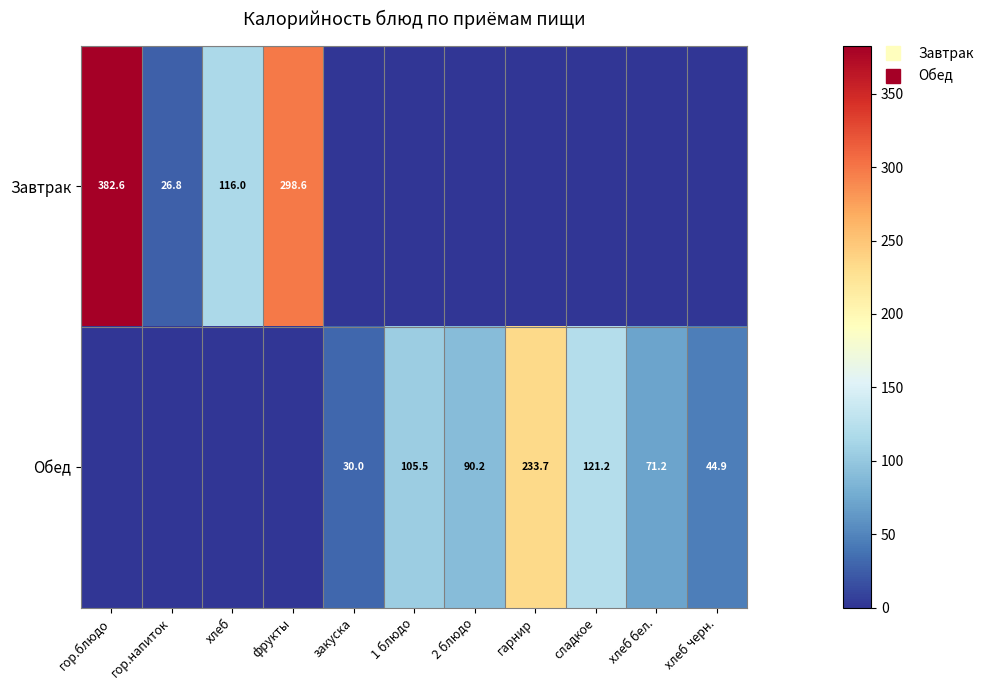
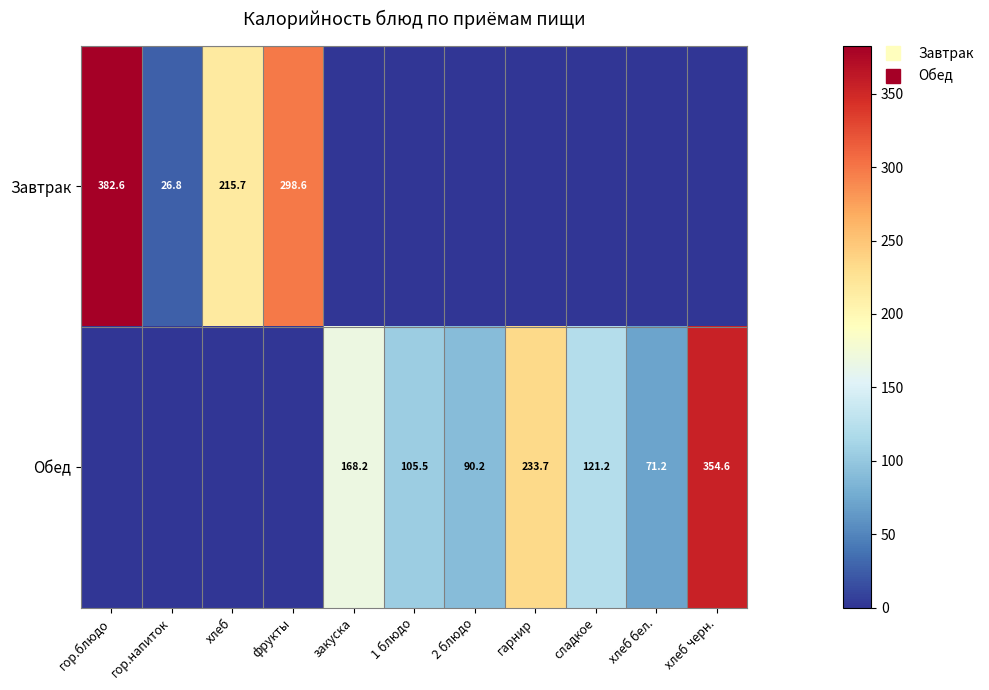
  {
    "Завтрак": {
      "гор.блюдо": 382.6,
      "гор.напиток": 26.8,
-     "хлеб": 116.0,
+     "хлеб": 215.7,
      "фрукты": 298.6
    },
    "Обед": {
-     "закуска": 30.0,
+     "закуска": 168.2,
      "1 блюдо": 105.5,
      "2 блюдо": 90.2,
      "гарнир": 233.7,
      "сладкое": 121.2,
      "хлеб бел.": 71.2,
-     "хлеб черн.": 44.9
+     "хлеб черн.": 354.6
    }
  }
